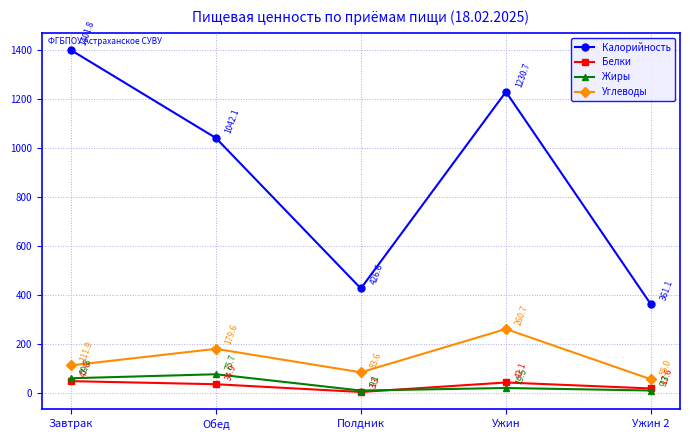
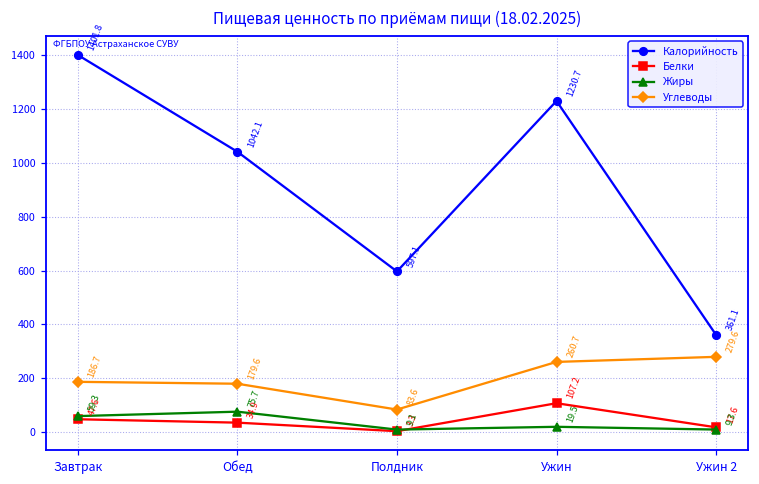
  {
    "Калорийность": {
      "Обед": 1042.1,
-     "Полдник": 426.6,
+     "Полдник": 597.1,
      "Ужин": 1230.7,
      "Ужин 2": 361.1
    },
    "Белки": {
-     "Ужин": 42.1
+     "Ужин": 107.2
    },
    "Углеводы": {
-     "Завтрак": 111.9,
+     "Завтрак": 186.7,
      "Обед": 179.6,
      "Полдник": 83.6,
      "Ужин": 260.7,
-     "Ужин 2": 55.0
+     "Ужин 2": 279.6
    }
  }
